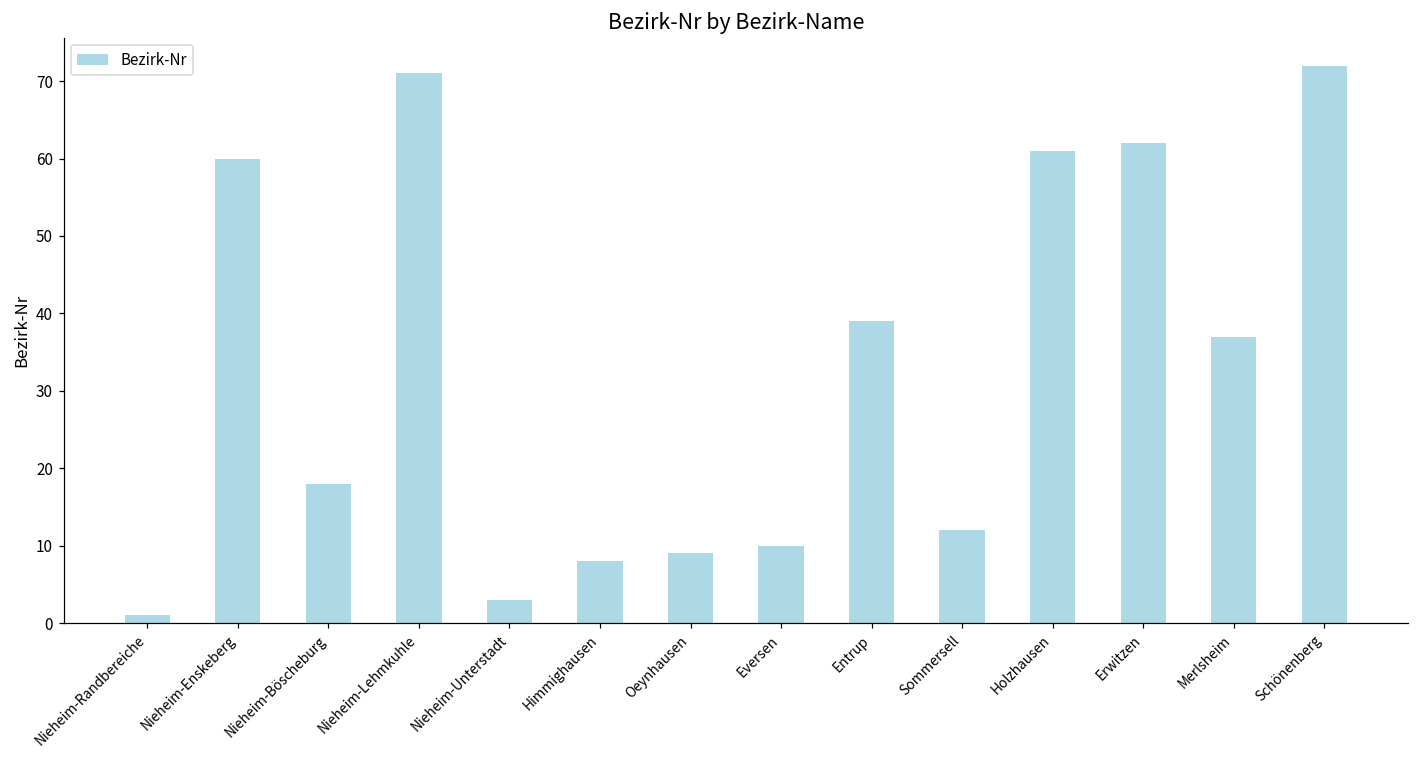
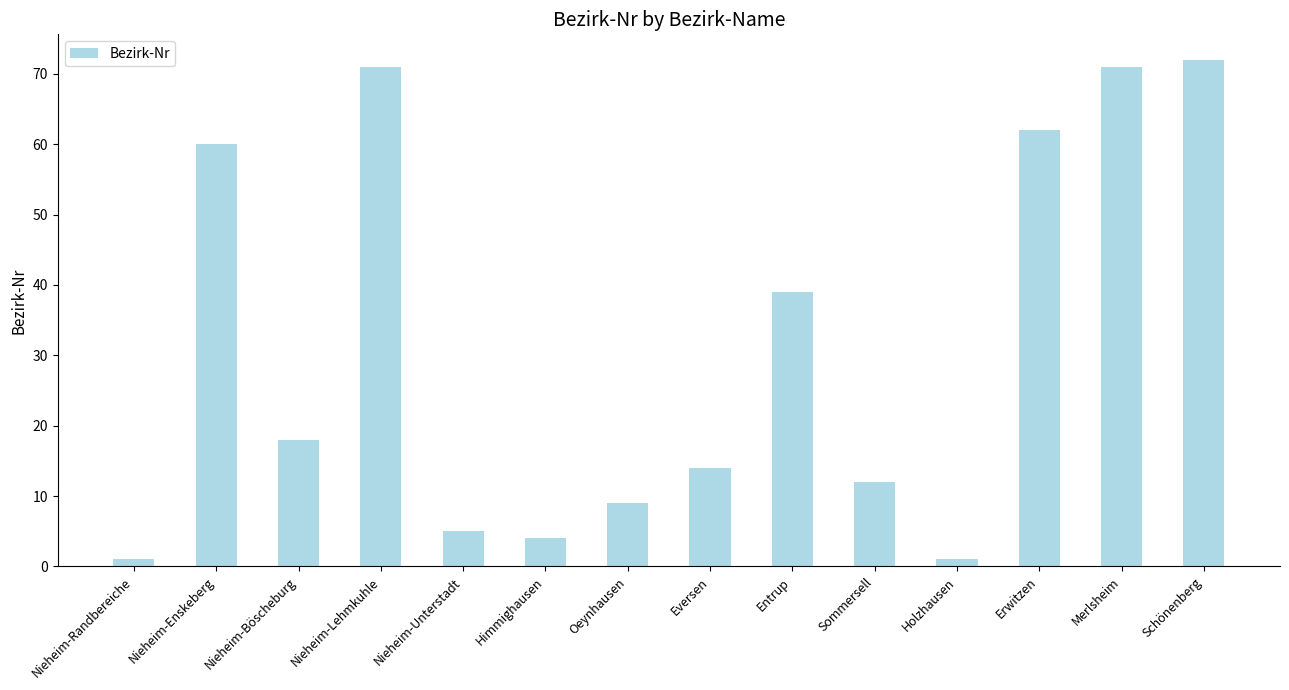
  {
    "Nieheim-Randbereiche": 1,
    "Nieheim-Enskeberg": 60,
    "Nieheim-Böscheburg": 18,
    "Nieheim-Lehmkuhle": 71,
-   "Nieheim-Unterstadt": 3,
-   "Himmighausen": 8,
+   "Nieheim-Unterstadt": 5,
+   "Himmighausen": 4,
    "Oeynhausen": 9,
-   "Eversen": 10,
+   "Eversen": 14,
    "Entrup": 39,
    "Sommersell": 12,
-   "Holzhausen": 61,
+   "Holzhausen": 1,
    "Erwitzen": 62,
-   "Merlsheim": 37,
+   "Merlsheim": 71,
    "Schönenberg": 72
  }
